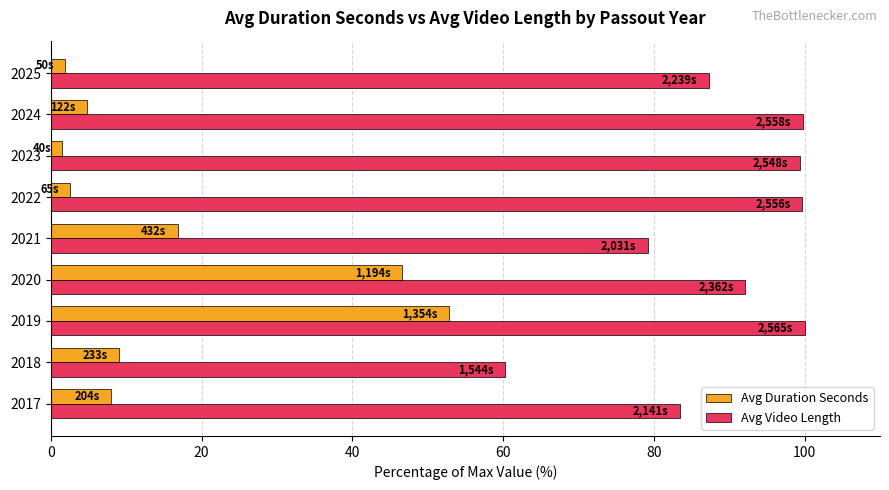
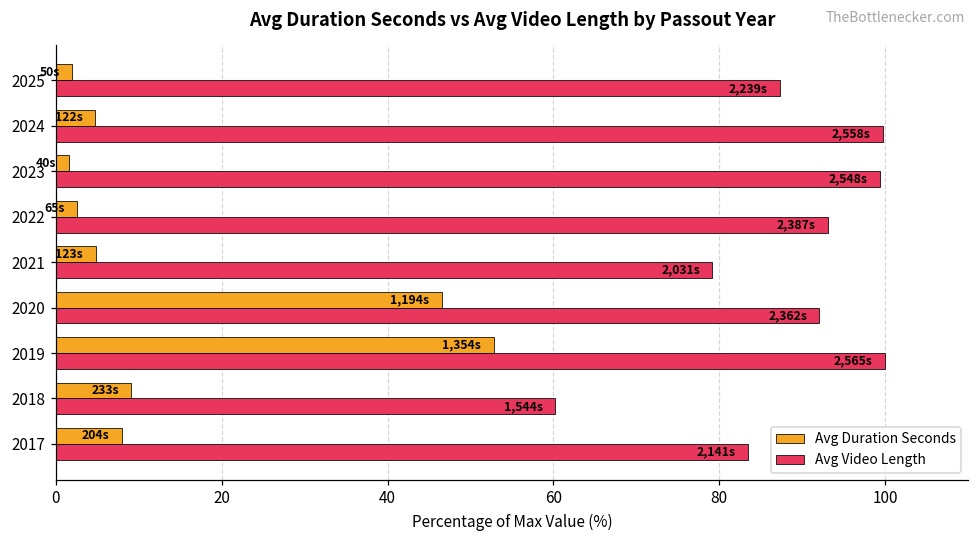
  {
    "Avg Duration Seconds": {
-     "2021": "432s"
+     "2021": "123s"
    },
    "Avg Video Length": {
-     "2022": "2,556s"
+     "2022": "2,387s"
    }
  }
